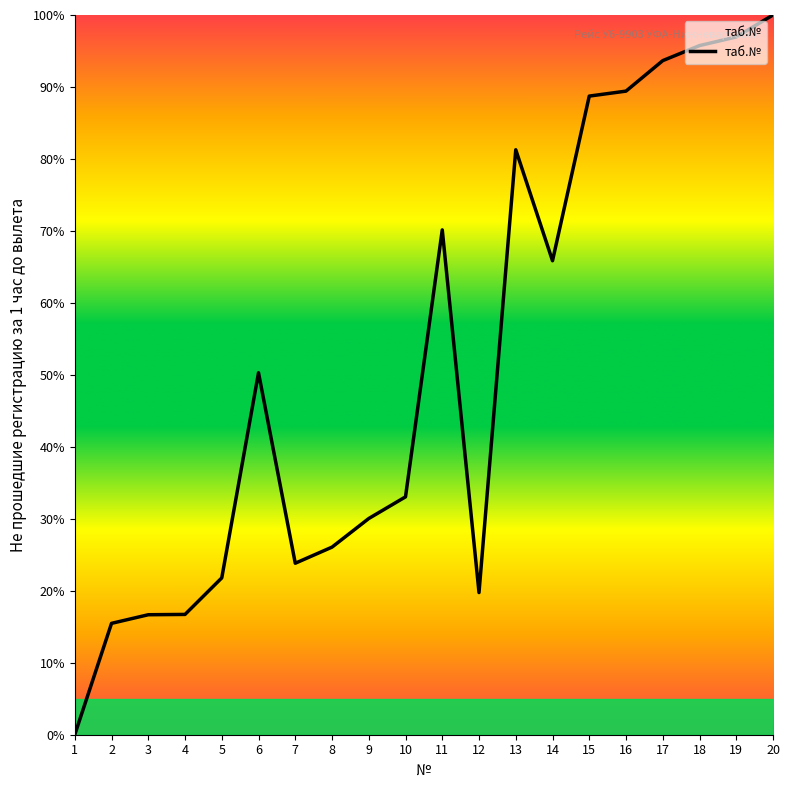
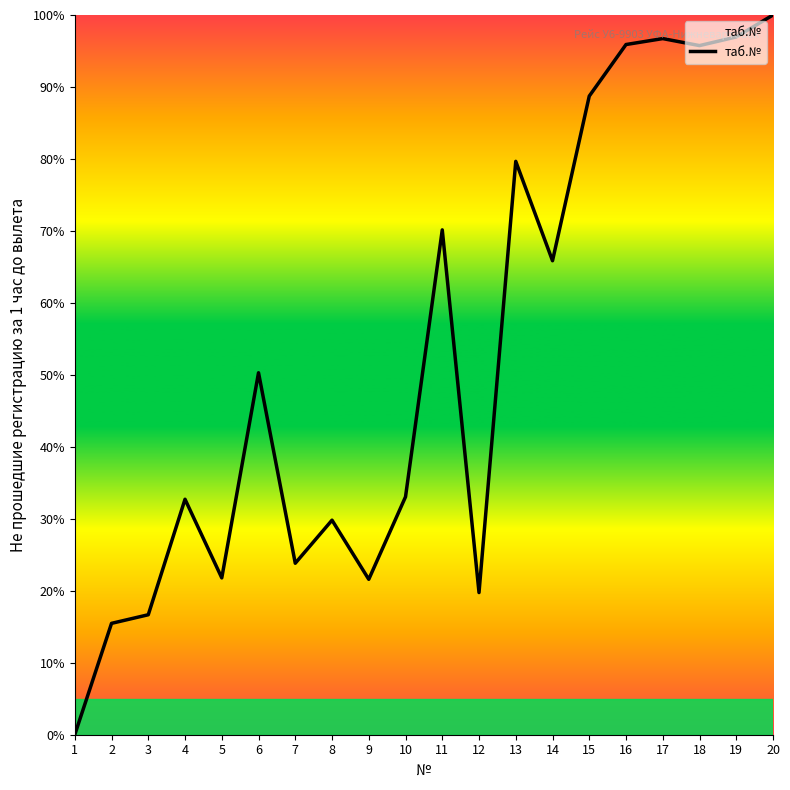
  {
    "2": "15%",
    "3": "17%",
-   "4": "17%",
+   "4": "33%",
    "5": "22%",
    "6": "50%",
    "7": "24%",
-   "8": "26%",
-   "9": "30%",
+   "8": "30%",
+   "9": "22%",
    "10": "33%",
    "11": "70%",
    "12": "20%",
-   "13": "81%",
+   "13": "80%",
    "14": "66%",
    "15": "89%",
-   "16": "89%",
-   "17": "94%",
+   "16": "96%",
+   "17": "97%",
    "20": "100%"
  }
